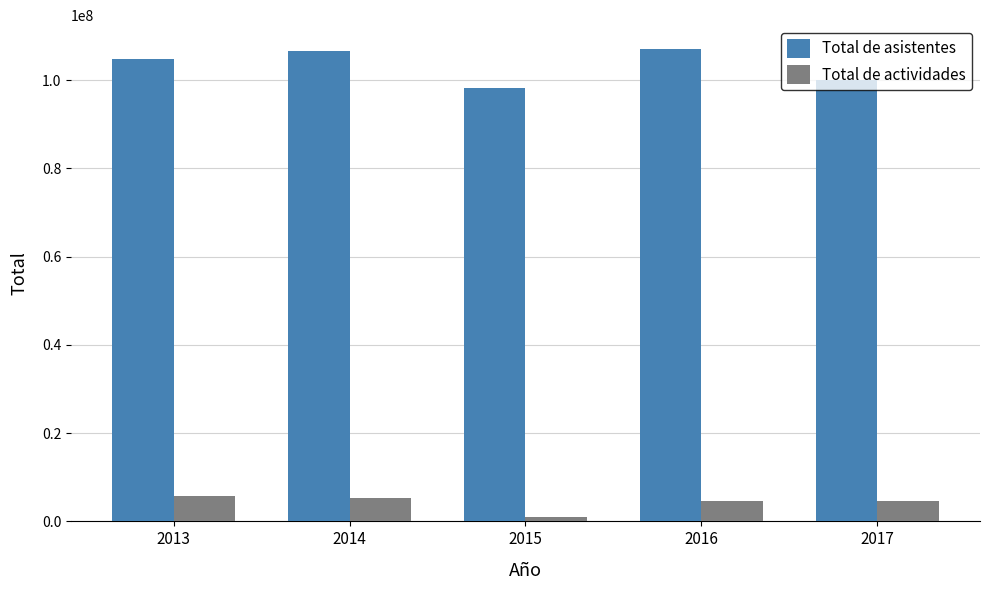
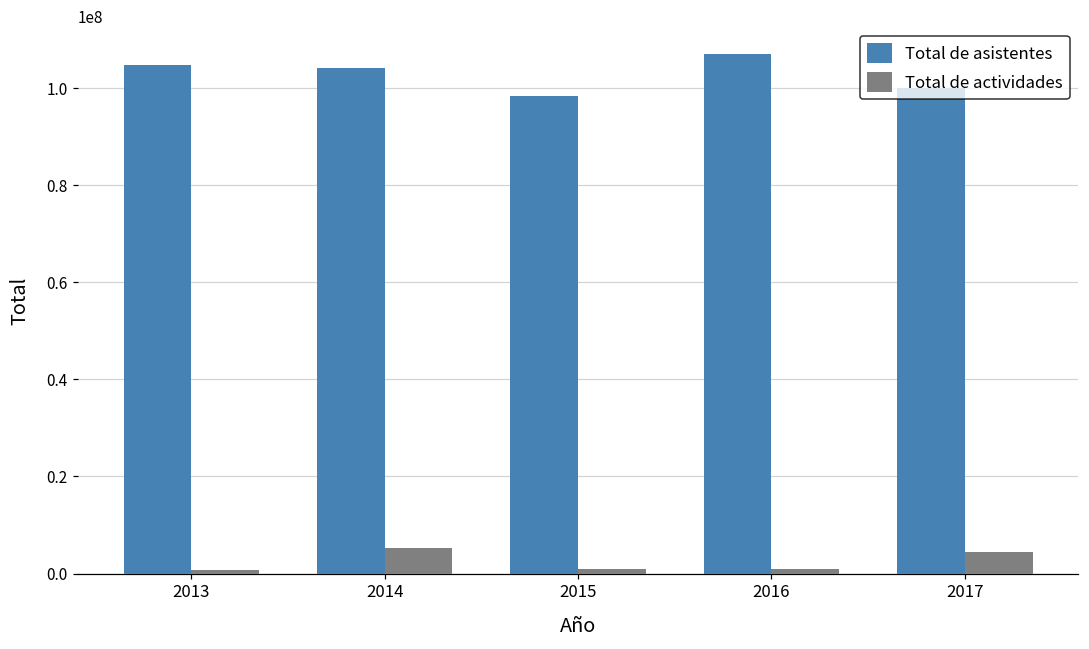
  {
    "Total de asistentes": {
      "2013": 105000000,
-     "2014": 107000000,
+     "2014": 104000000,
      "2015": 98000000,
      "2016": 107000000
    },
    "Total de actividades": {
-     "2013": 6000000,
+     "2013": 1000000,
      "2014": 5000000,
      "2015": 1000000,
-     "2016": 5000000,
+     "2016": 1000000,
      "2017": 5000000
    }
  }
